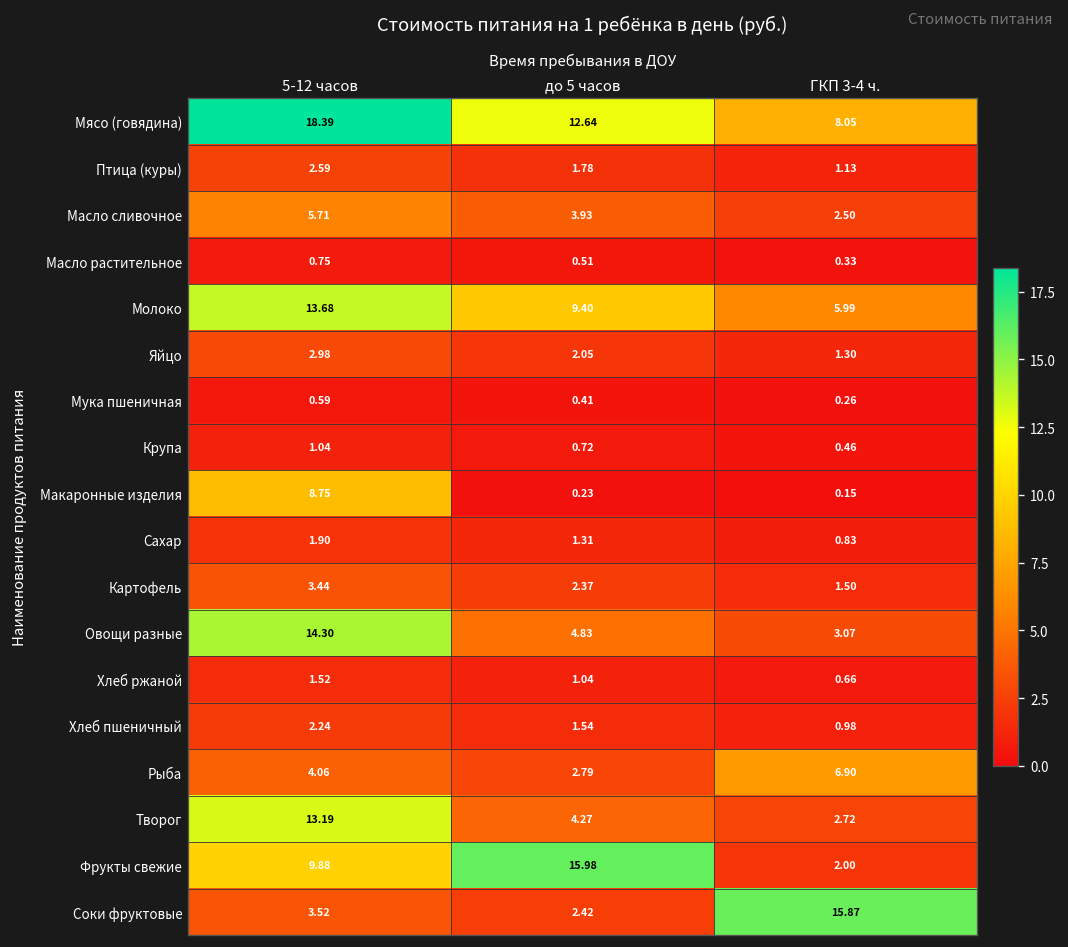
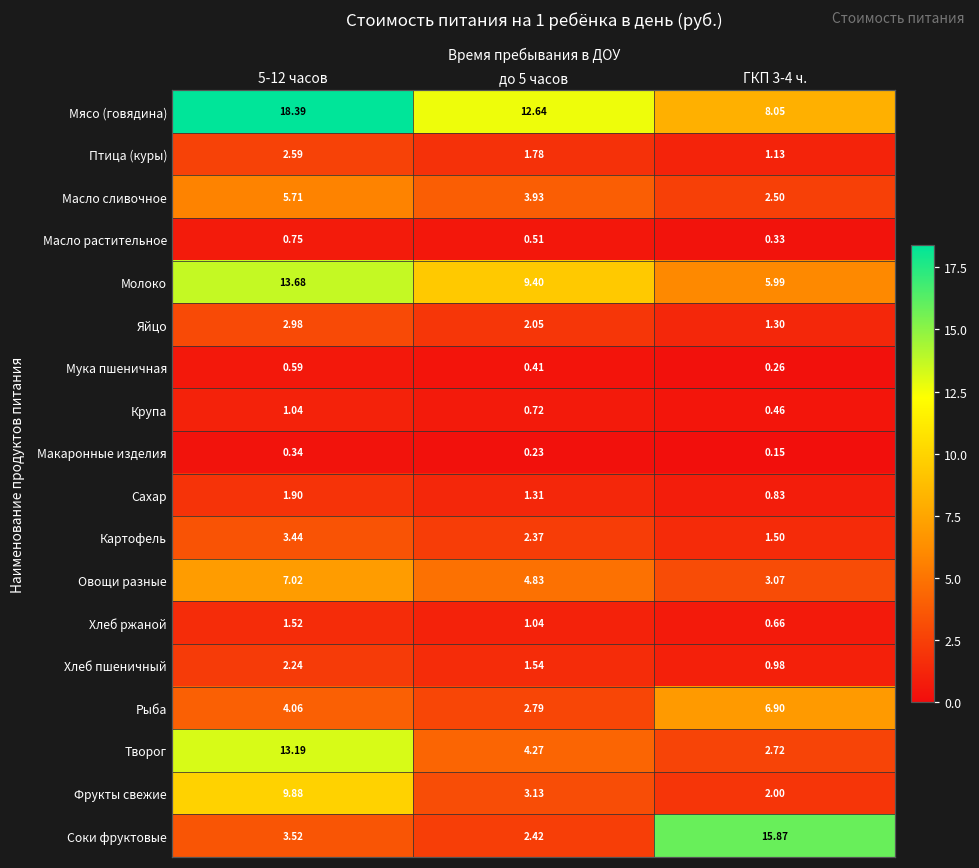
  {
    "Мясо (говядина)": {
      "5-12 часов": 18.39,
      "до 5 часов": 12.64,
      "ГКП 3-4 ч.": 8.05
    },
    "Птица (куры)": {
      "5-12 часов": 2.59,
      "до 5 часов": 1.78,
      "ГКП 3-4 ч.": 1.13
    },
    "Масло сливочное": {
      "5-12 часов": 5.71,
      "до 5 часов": 3.93,
      "ГКП 3-4 ч.": 2.50
    },
    "Масло растительное": {
      "5-12 часов": 0.75,
      "до 5 часов": 0.51,
      "ГКП 3-4 ч.": 0.33
    },
    "Молоко": {
      "5-12 часов": 13.68,
      "до 5 часов": 9.40,
      "ГКП 3-4 ч.": 5.99
    },
    "Яйцо": {
      "5-12 часов": 2.98,
      "до 5 часов": 2.05,
      "ГКП 3-4 ч.": 1.30
    },
    "Мука пшеничная": {
      "5-12 часов": 0.59,
      "до 5 часов": 0.41,
      "ГКП 3-4 ч.": 0.26
    },
    "Крупа": {
      "5-12 часов": 1.04,
      "до 5 часов": 0.72,
      "ГКП 3-4 ч.": 0.46
    },
    "Макаронные изделия": {
-     "5-12 часов": 8.75,
+     "5-12 часов": 0.34,
      "до 5 часов": 0.23,
      "ГКП 3-4 ч.": 0.15
    },
    "Сахар": {
      "5-12 часов": 1.90,
      "до 5 часов": 1.31,
      "ГКП 3-4 ч.": 0.83
    },
    "Картофель": {
      "5-12 часов": 3.44,
      "до 5 часов": 2.37,
      "ГКП 3-4 ч.": 1.50
    },
    "Овощи разные": {
-     "5-12 часов": 14.30,
+     "5-12 часов": 7.02,
      "до 5 часов": 4.83,
      "ГКП 3-4 ч.": 3.07
    },
    "Хлеб ржаной": {
      "5-12 часов": 1.52,
      "до 5 часов": 1.04,
      "ГКП 3-4 ч.": 0.66
    },
    "Хлеб пшеничный": {
      "5-12 часов": 2.24,
      "до 5 часов": 1.54,
      "ГКП 3-4 ч.": 0.98
    },
    "Рыба": {
      "5-12 часов": 4.06,
      "до 5 часов": 2.79,
      "ГКП 3-4 ч.": 6.90
    },
    "Творог": {
      "5-12 часов": 13.19,
      "до 5 часов": 4.27,
      "ГКП 3-4 ч.": 2.72
    },
    "Фрукты свежие": {
      "5-12 часов": 9.88,
-     "до 5 часов": 15.98,
+     "до 5 часов": 3.13,
      "ГКП 3-4 ч.": 2.00
    },
    "Соки фруктовые": {
      "5-12 часов": 3.52,
      "до 5 часов": 2.42,
      "ГКП 3-4 ч.": 15.87
    }
  }
